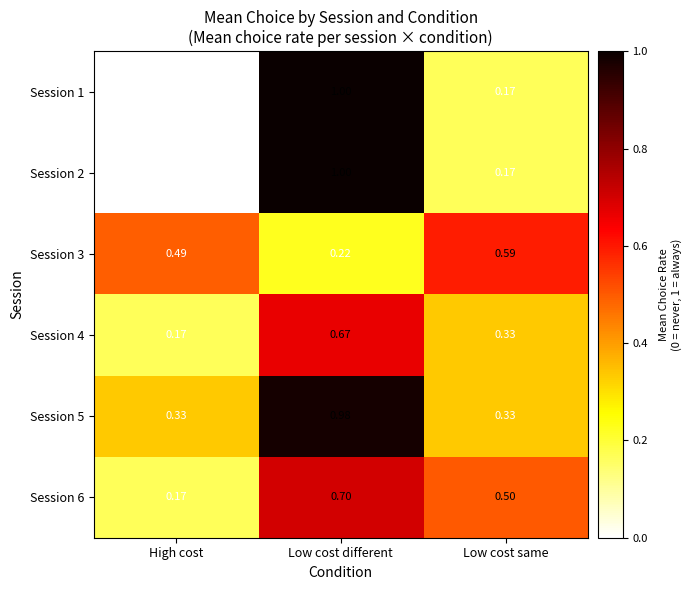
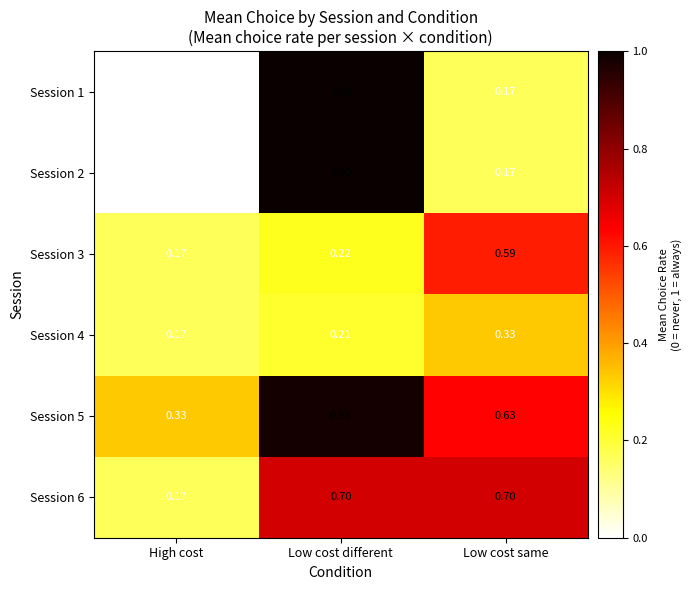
  {
    "Session 1": {
      "Low cost same": 0.17
    },
    "Session 2": {
      "Low cost same": 0.17
    },
    "Session 3": {
-     "High cost": 0.49,
+     "High cost": 0.17,
      "Low cost different": 0.22,
      "Low cost same": 0.59
    },
    "Session 4": {
      "High cost": 0.17,
-     "Low cost different": 0.67,
+     "Low cost different": 0.21,
      "Low cost same": 0.33
    },
    "Session 5": {
      "High cost": 0.33,
-     "Low cost same": 0.33
+     "Low cost same": 0.63
    },
    "Session 6": {
      "High cost": 0.17,
      "Low cost different": 0.70,
-     "Low cost same": 0.50
+     "Low cost same": 0.70
    }
  }
